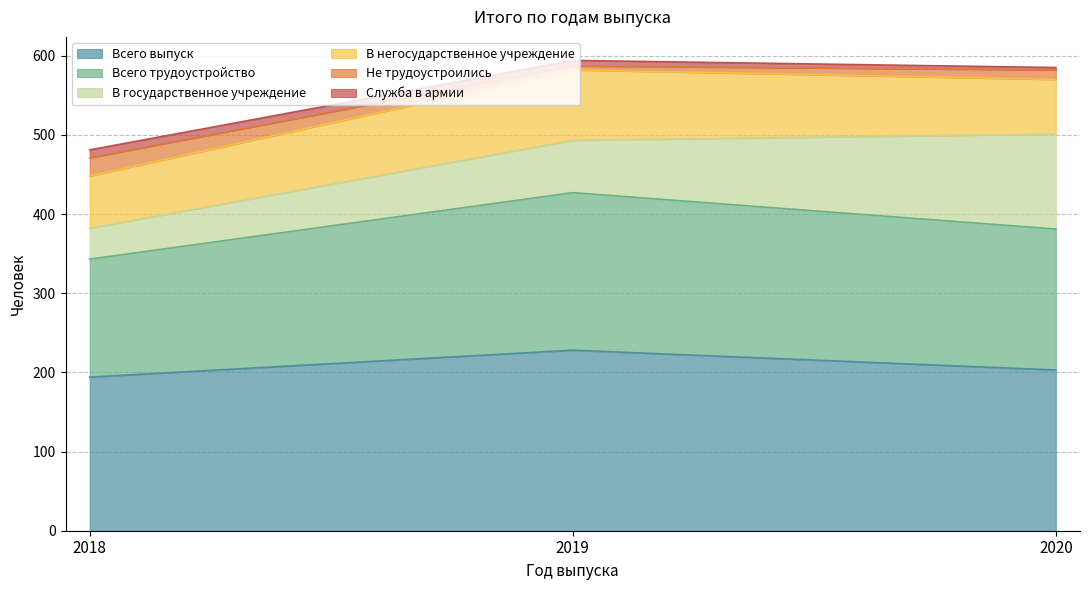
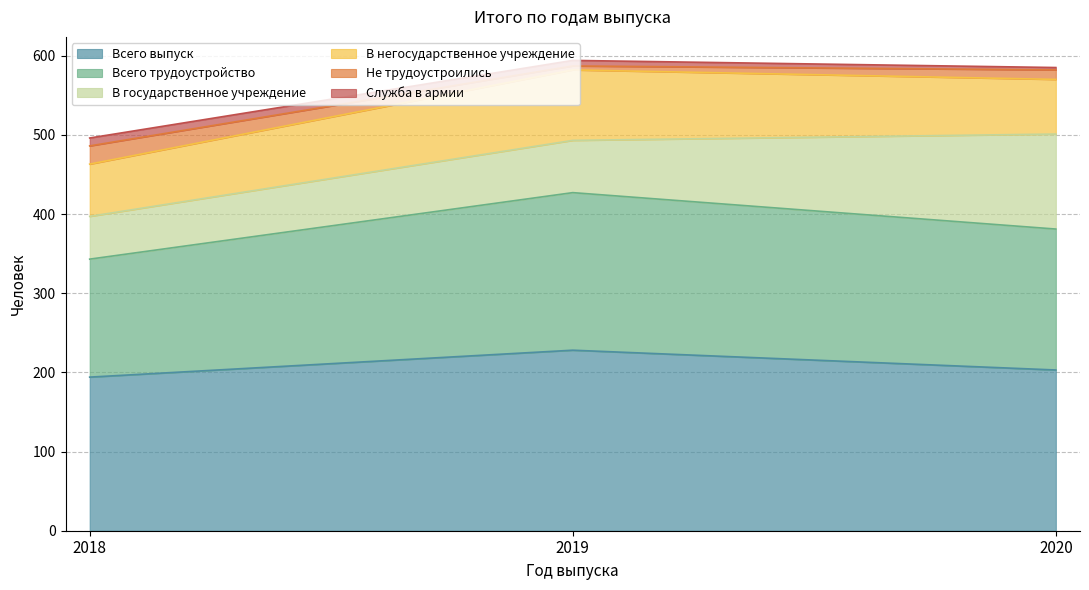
  {
    "В государственное учреждение": {
-     "2018": 40,
+     "2018": 50,
      "2019": 70,
      "2020": 120
    },
    "В негосударственное учреждение": {
      "2018": 70,
      "2020": 70
    }
  }
